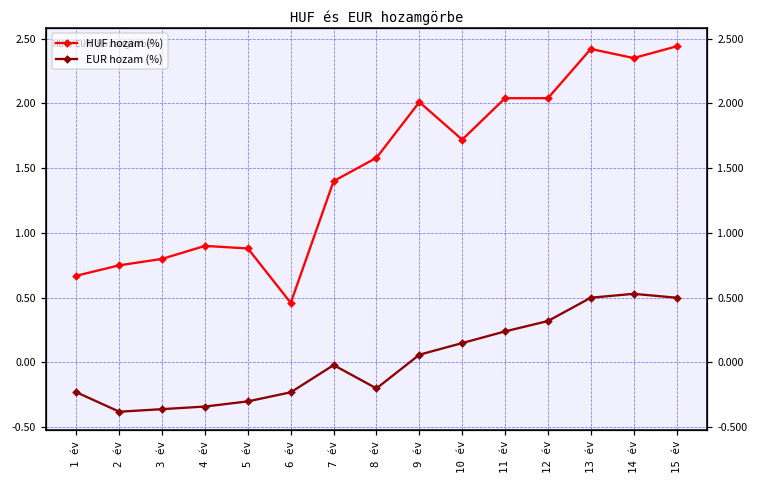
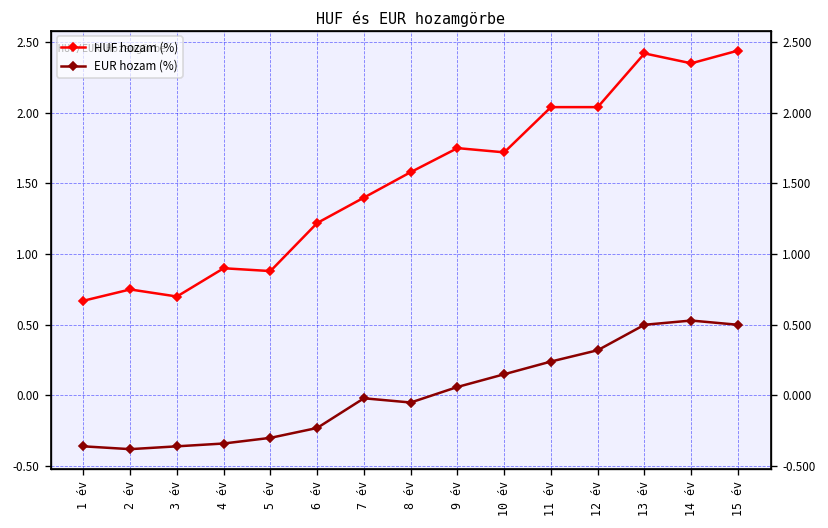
  {
    "HUF hozam (%)": {
      "1 év": 0.67,
      "2 év": 0.75,
-     "3 év": 0.8,
+     "3 év": 0.7,
      "4 év": 0.90,
      "5 év": 0.88,
-     "6 év": 0.46,
+     "6 év": 1.22,
      "7 év": 1.40,
      "8 év": 1.58,
-     "9 év": 2.01,
+     "9 év": 1.75,
      "10 év": 1.72,
      "11 év": 2.04,
      "12 év": 2.04,
      "13 év": 2.42,
      "14 év": 2.35,
      "15 év": 2.44
    },
    "EUR hozam (%)": {
-     "1 év": -0.23,
+     "1 év": -0.36,
      "2 év": -0.38,
      "3 év": -0.36,
      "4 év": -0.34,
      "5 év": -0.30,
      "6 év": -0.23,
      "7 év": -0.02,
-     "8 év": -0.20,
+     "8 év": -0.05,
      "9 év": 0.06,
      "10 év": 0.15,
      "11 év": 0.24,
      "12 év": 0.32,
      "13 év": 0.50,
      "14 év": 0.53,
      "15 év": 0.50
    }
  }
